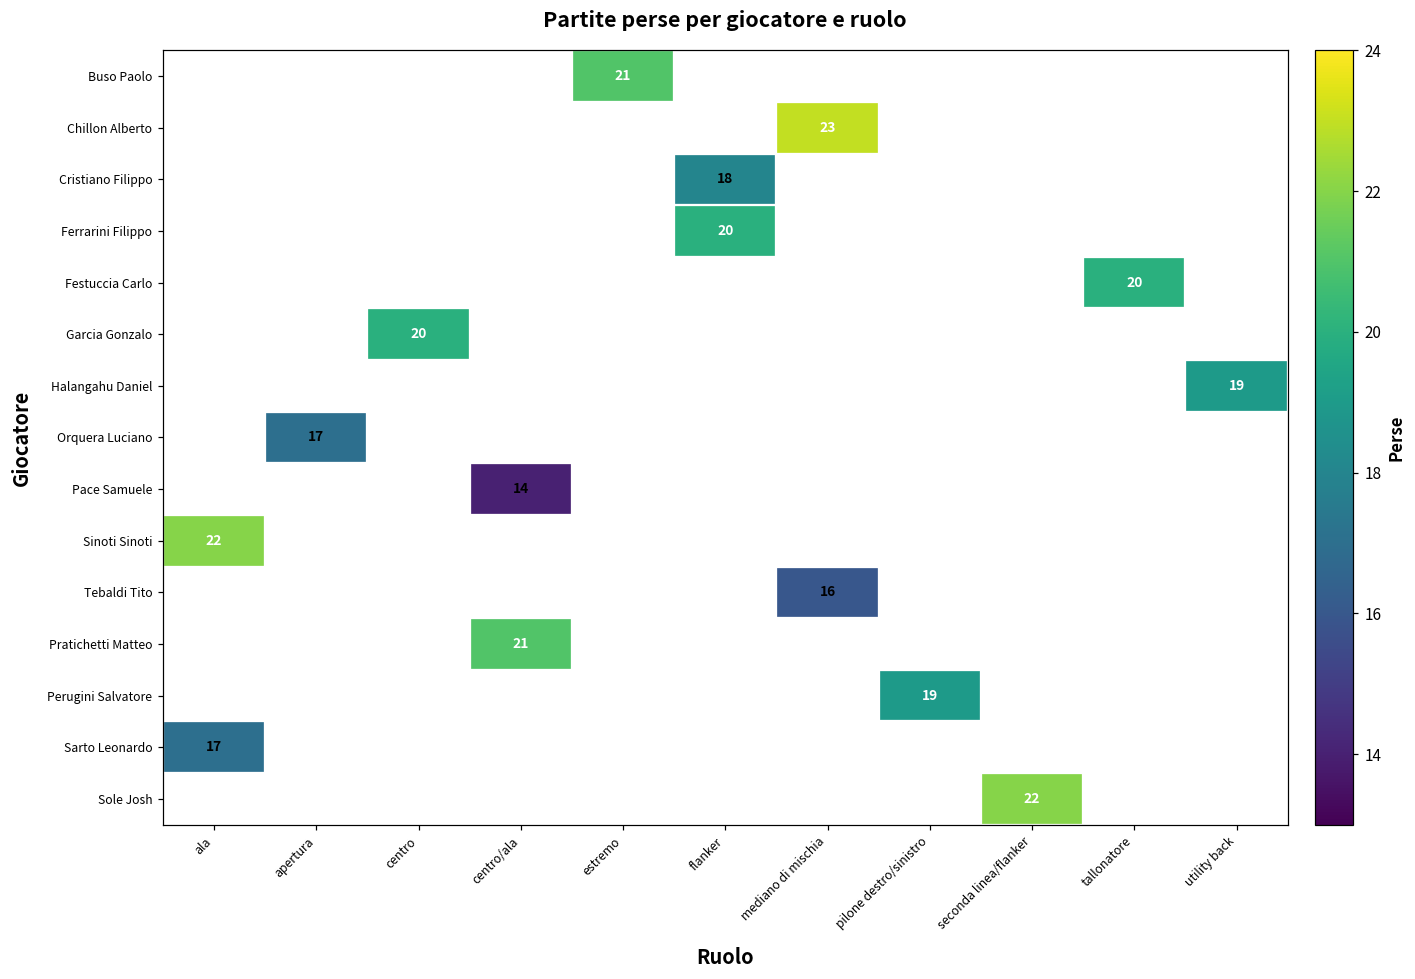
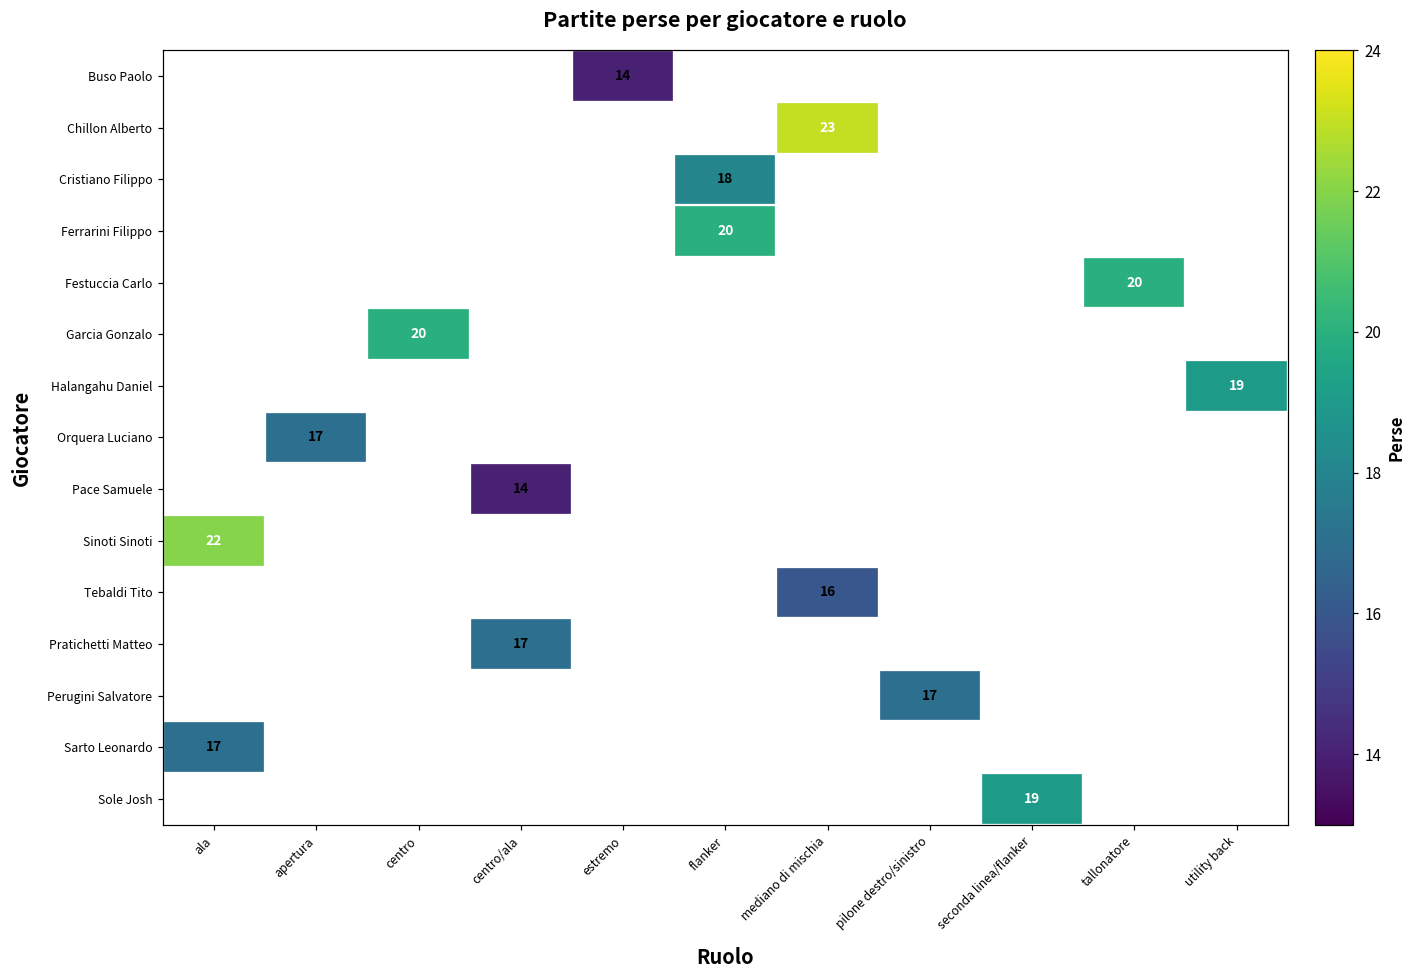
  {
    "Buso Paolo": {
-     "estremo": 21
+     "estremo": 14
    },
    "Chillon Alberto": {
      "mediano di mischia": 23
    },
    "Cristiano Filippo": {
      "flanker": 18
    },
    "Ferrarini Filippo": {
      "flanker": 20
    },
    "Festuccia Carlo": {
      "tallonatore": 20
    },
    "Garcia Gonzalo": {
      "centro": 20
    },
    "Halangahu Daniel": {
      "utility back": 19
    },
    "Orquera Luciano": {
      "apertura": 17
    },
    "Pace Samuele": {
      "centro/ala": 14
    },
    "Sinoti Sinoti": {
      "ala": 22
    },
    "Tebaldi Tito": {
      "mediano di mischia": 16
    },
    "Pratichetti Matteo": {
-     "centro/ala": 21
+     "centro/ala": 17
    },
    "Perugini Salvatore": {
-     "pilone destro/sinistro": 19
+     "pilone destro/sinistro": 17
    },
    "Sarto Leonardo": {
      "ala": 17
    },
    "Sole Josh": {
-     "seconda linea/flanker": 22
+     "seconda linea/flanker": 19
    }
  }
